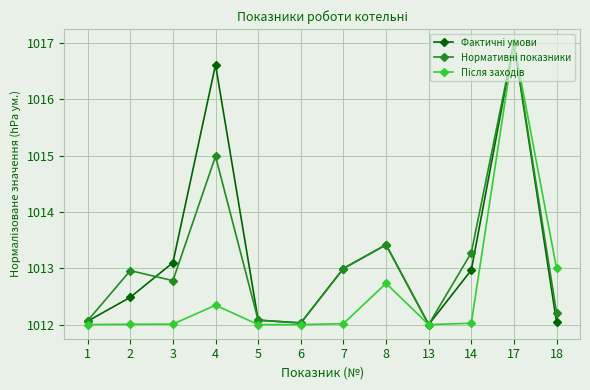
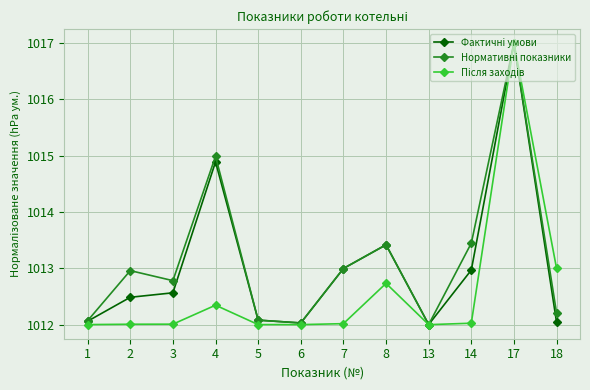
  {
    "Фактичні умови": {
      "2": 1012.5,
-     "3": 1013.1,
-     "4": 1016.6,
+     "3": 1012.6,
+     "4": 1014.9,
      "14": 1013.0,
      "18": 1012.0
    },
    "Нормативні показники": {
      "2": 1013.0,
      "3": 1012.8,
      "4": 1015.0,
-     "14": 1013.3,
+     "14": 1013.4,
      "18": 1012.2
    },
    "Після заходів": {
      "1": 1012.0,
      "2": 1012.0,
      "3": 1012.0,
      "4": 1012.3,
      "5": 1012.0,
      "7": 1012.0,
      "8": 1012.7,
      "14": 1012.0,
      "18": 1013.0
    }
  }
